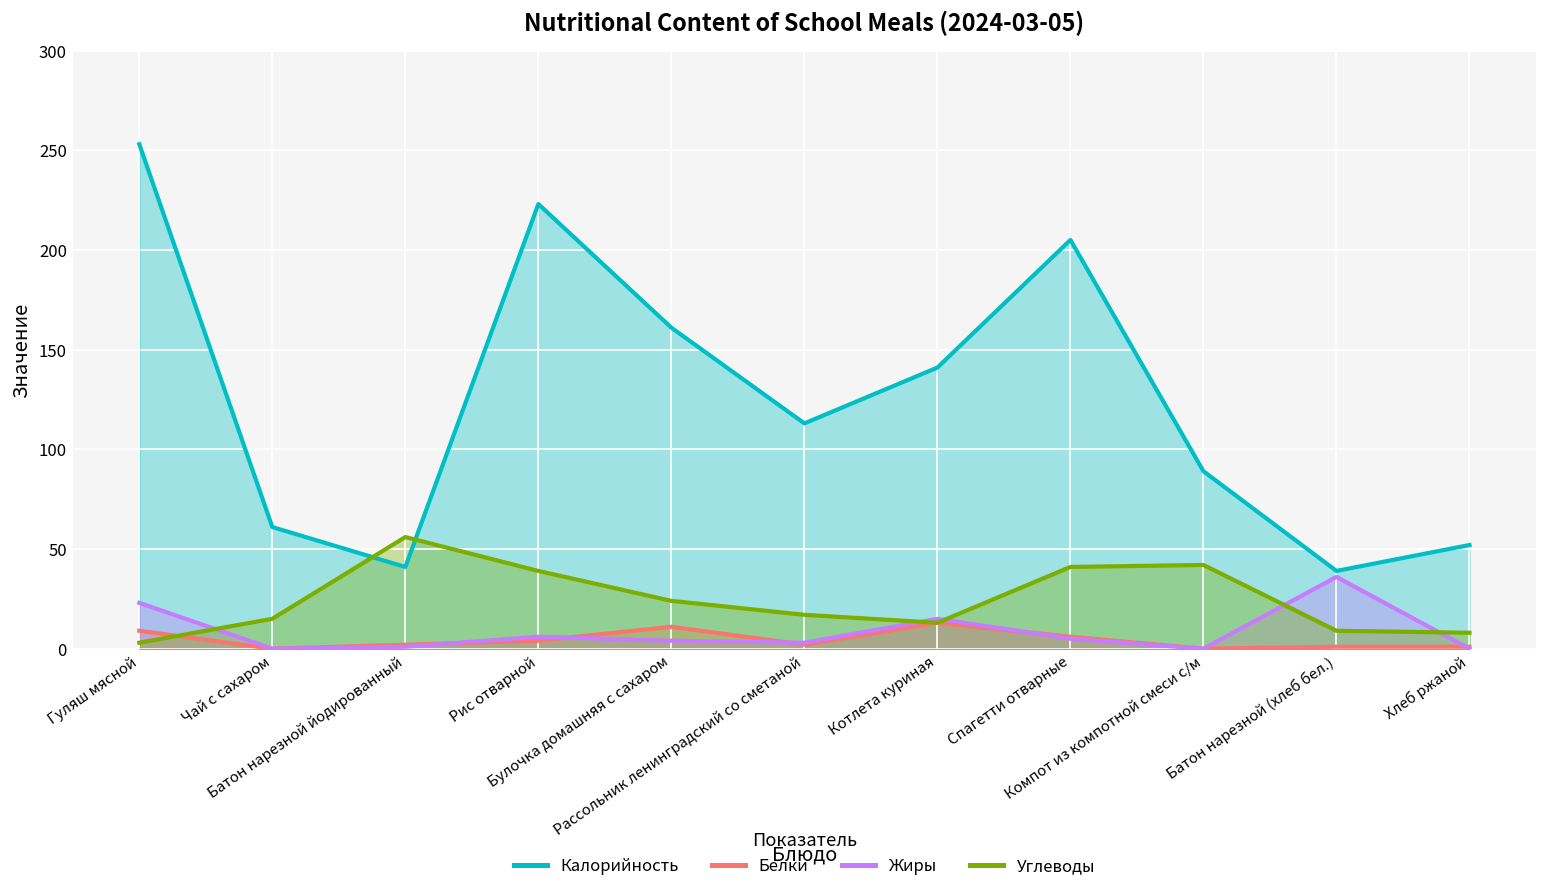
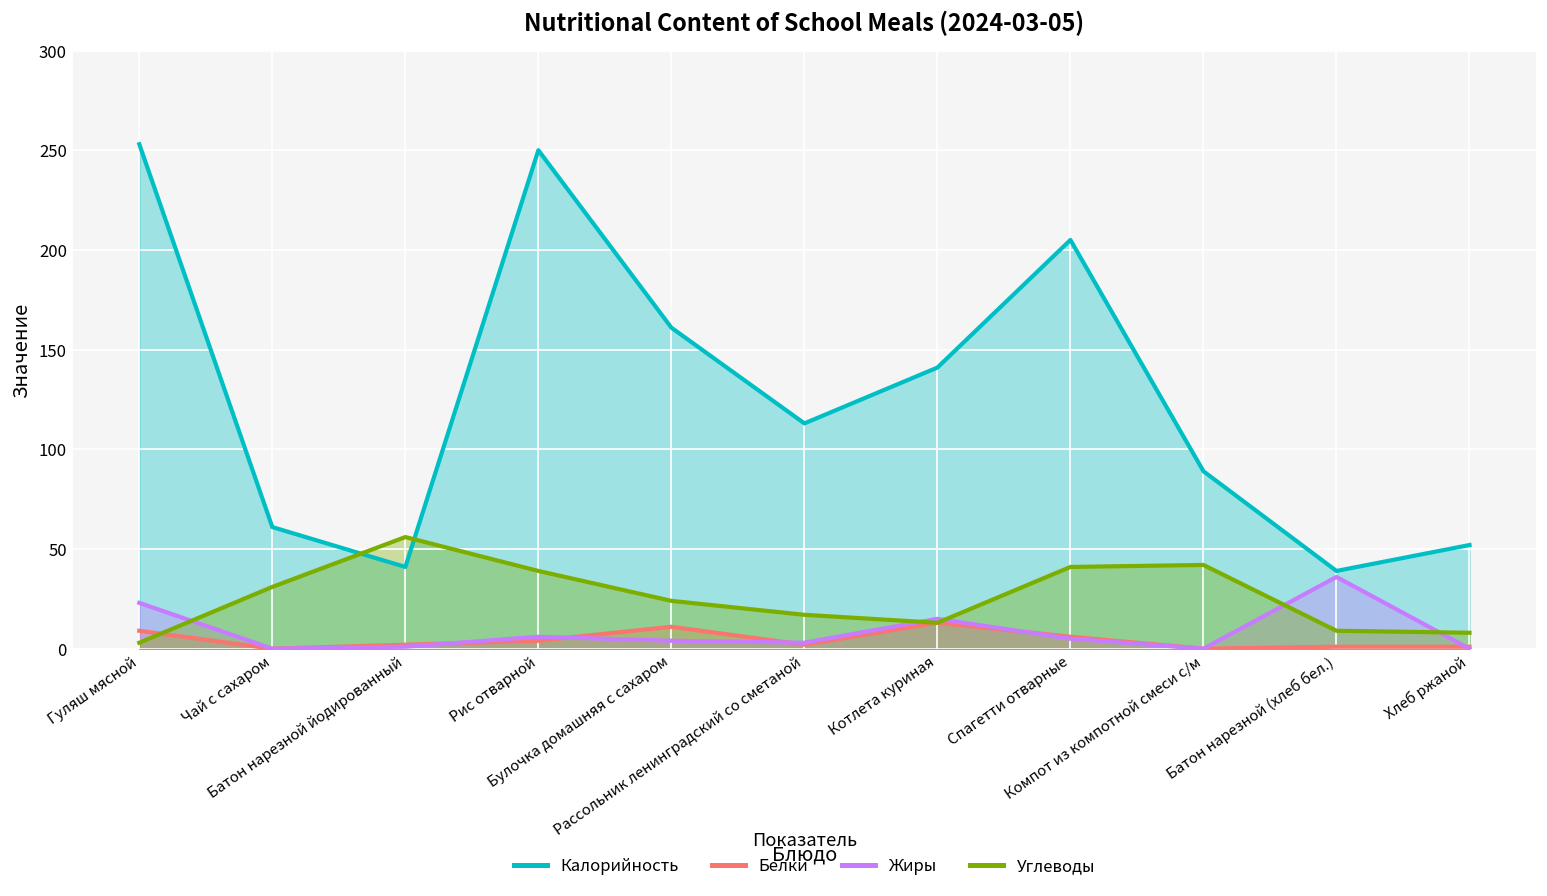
  {
    "Калорийность": {
      "Гуляш мясной": 253,
      "Чай с сахаром": 61,
      "Батон нарезной йодированный": 41,
-     "Рис отварной": 223,
+     "Рис отварной": 250,
      "Булочка домашняя с сахаром": 161,
      "Рассольник ленинградский со сметаной": 113,
      "Котлета куриная": 141,
      "Спагетти отварные": 205,
      "Компот из компотной смеси с/м": 89,
      "Батон нарезной (хлеб бел.)": 39,
      "Хлеб ржаной": 52
    },
    "Белки": {
      "Гуляш мясной": 9,
      "Рис отварной": 4,
      "Булочка домашняя с сахаром": 11,
      "Батон нарезной (хлеб бел.)": 1
    },
    "Жиры": {
      "Гуляш мясной": 23,
      "Рис отварной": 6,
      "Булочка домашняя с сахаром": 4,
      "Котлета куриная": 15,
      "Батон нарезной (хлеб бел.)": 36
    },
    "Углеводы": {
      "Гуляш мясной": 3,
-     "Чай с сахаром": 15,
+     "Чай с сахаром": 31,
      "Батон нарезной йодированный": 56,
      "Рис отварной": 39,
      "Булочка домашняя с сахаром": 24,
      "Рассольник ленинградский со сметаной": 17,
      "Спагетти отварные": 41,
      "Компот из компотной смеси с/м": 42,
      "Батон нарезной (хлеб бел.)": 9,
      "Хлеб ржаной": 8
    }
  }
